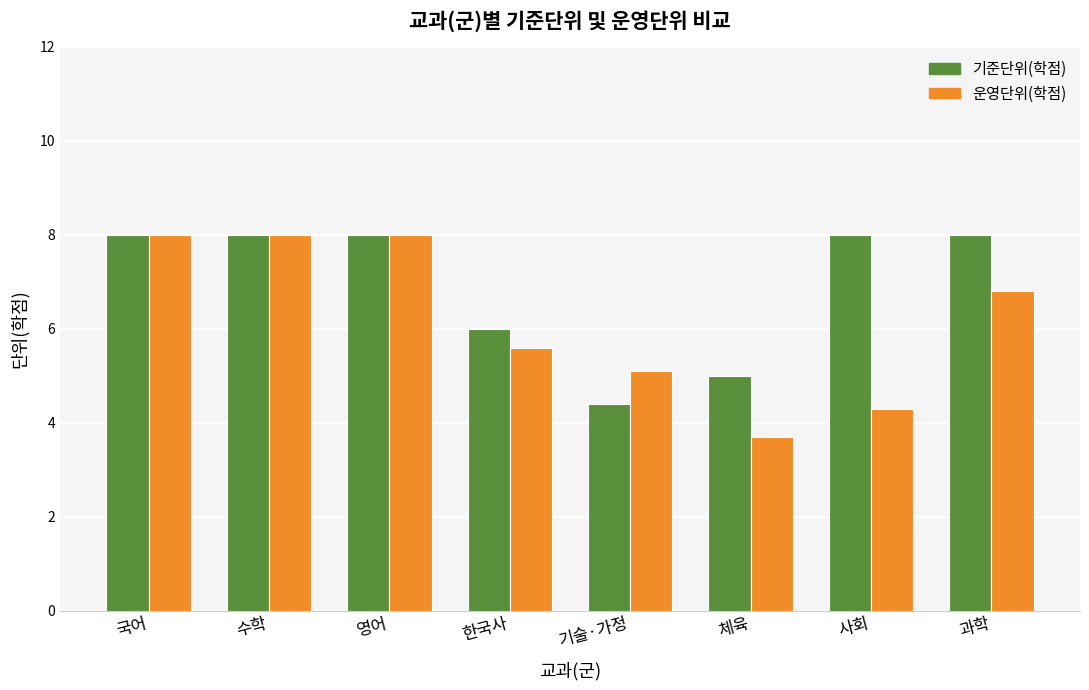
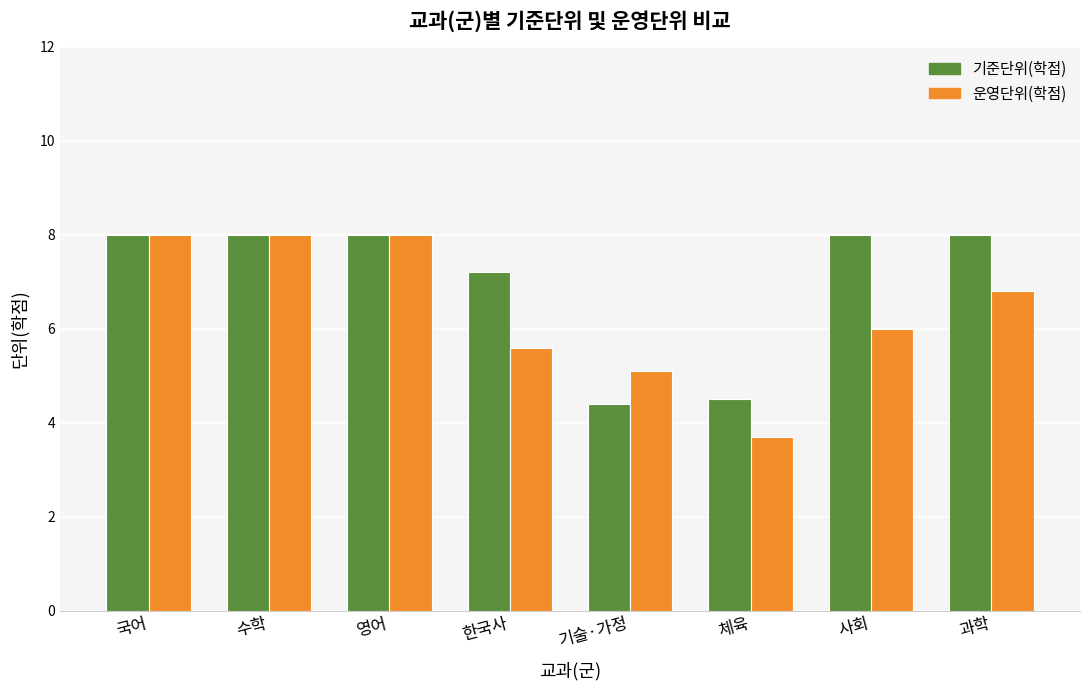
  {
    "기준단위(학점)": {
      "국어": 8.0,
      "수학": 8.0,
      "영어": 8.0,
-     "한국사": 6.0,
+     "한국사": 7.2,
      "기술·가정": 4.4,
-     "체육": 5.0,
+     "체육": 4.5,
      "사회": 8.0,
      "과학": 8.0
    },
    "운영단위(학점)": {
      "국어": 8.0,
      "수학": 8.0,
      "영어": 8.0,
      "한국사": 5.6,
      "기술·가정": 5.1,
      "체육": 3.7,
-     "사회": 4.3,
+     "사회": 6.0,
      "과학": 6.8
    }
  }
